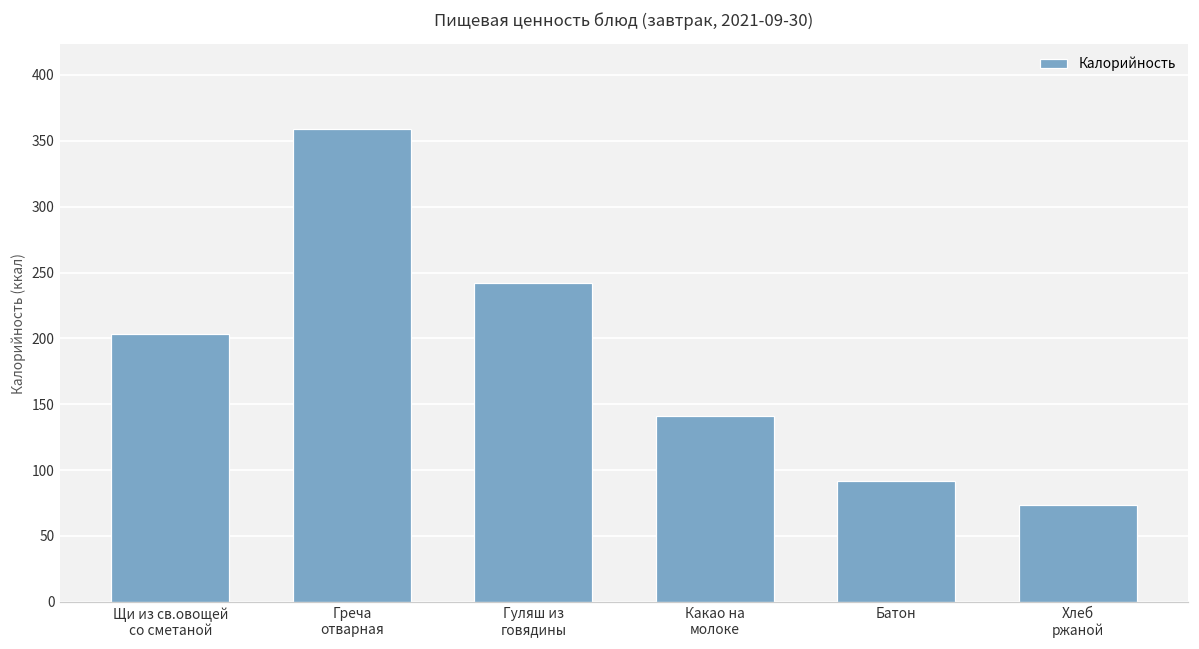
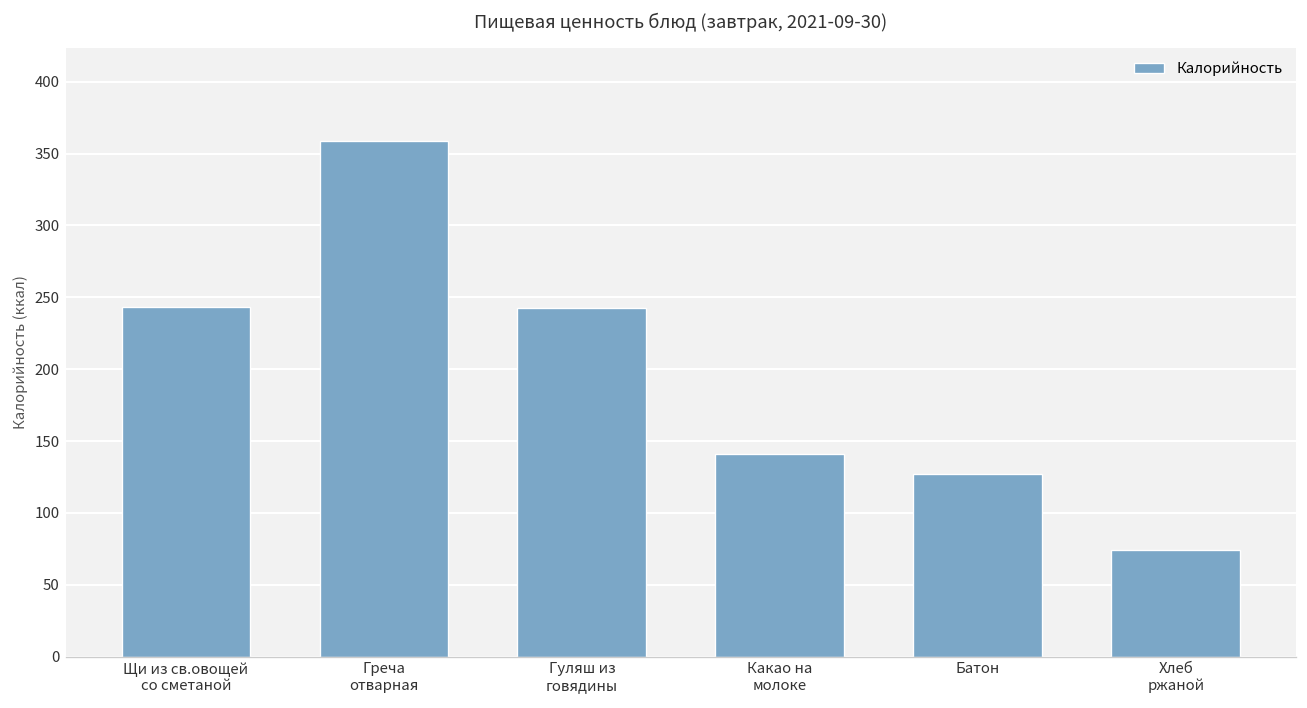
  {
-   "Щи из св.овощей со сметаной": 203,
+   "Щи из св.овощей со сметаной": 244,
    "Греча отварная": 359,
    "Гуляш из говядины": 242,
    "Какао на молоке": 141,
-   "Батон": 92,
+   "Батон": 127,
    "Хлеб ржаной": 74
  }
